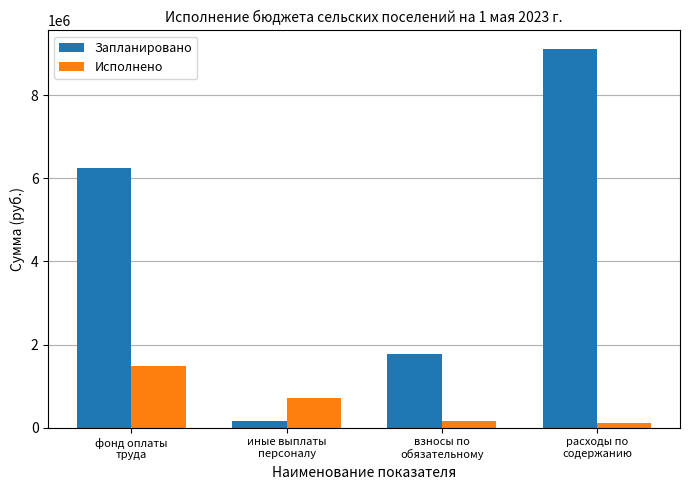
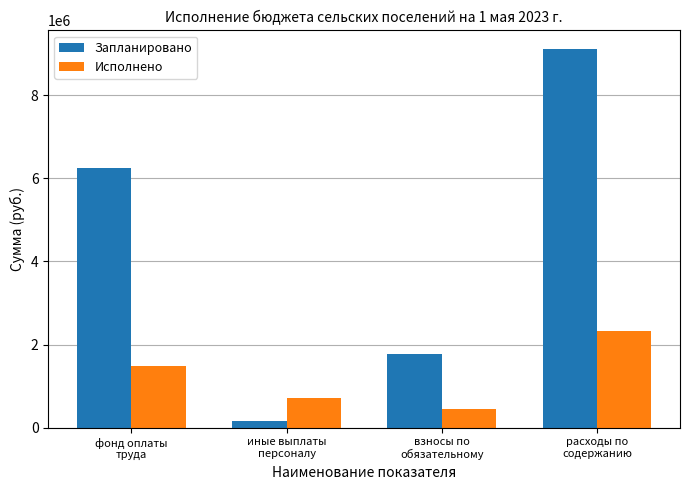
  {
    "Запланировано": {
      "фонд оплаты труда": 6300000,
      "иные выплаты персоналу": 200000,
      "взносы по обязательному": 1800000,
      "расходы по содержанию": 9100000
    },
    "Исполнено": {
      "фонд оплаты труда": 1500000,
      "иные выплаты персоналу": 700000,
-     "взносы по обязательному": 200000,
-     "расходы по содержанию": 100000
+     "взносы по обязательному": 400000,
+     "расходы по содержанию": 2300000
    }
  }
